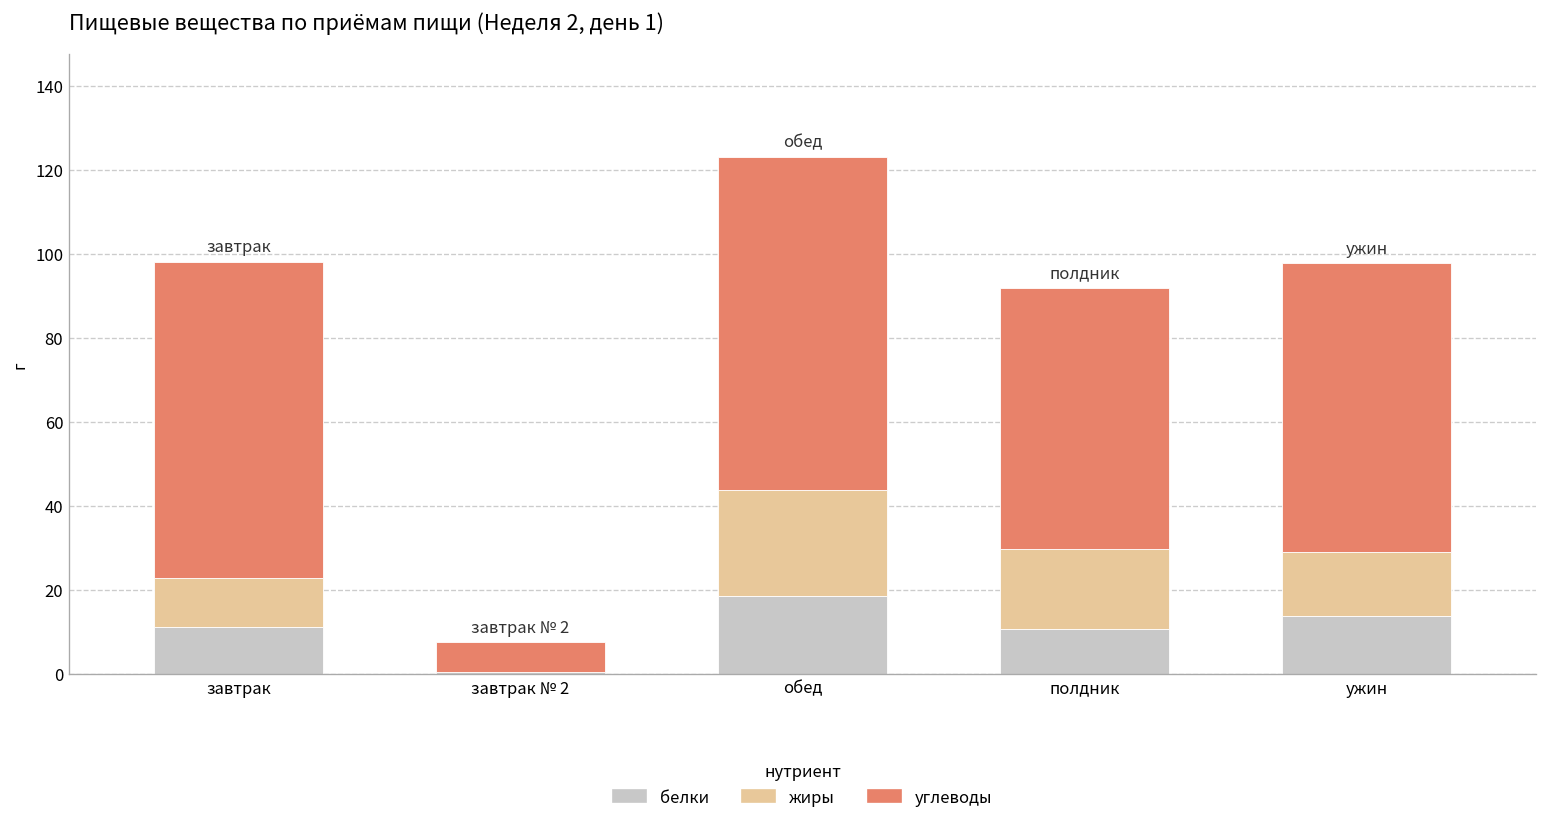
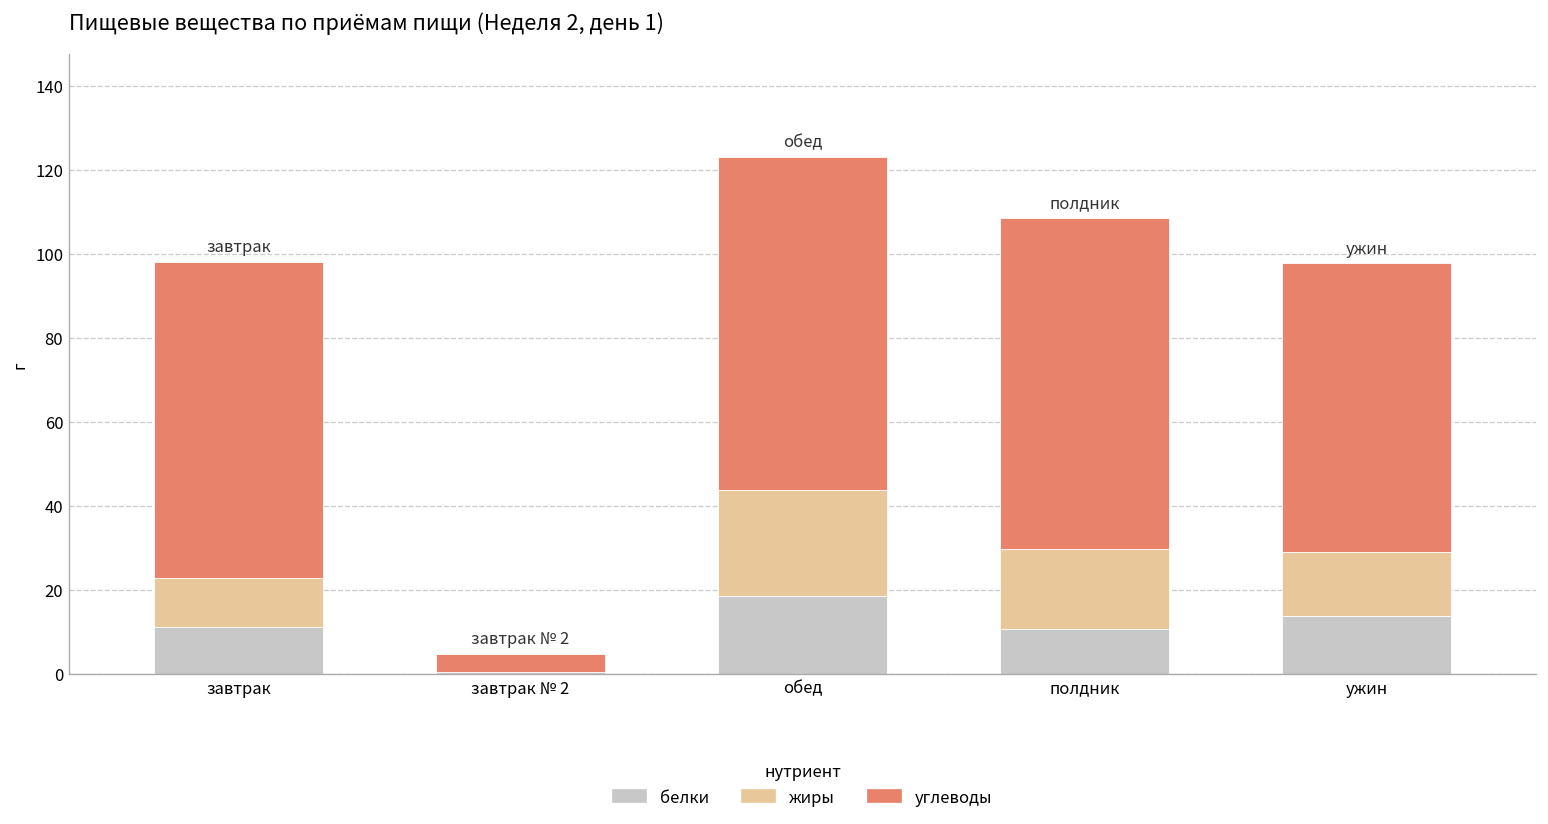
  {
    "углеводы": {
      "завтрак": 75,
-     "завтрак № 2": 7,
+     "завтрак № 2": 4,
      "обед": 79,
-     "полдник": 62,
+     "полдник": 79,
      "ужин": 69
    }
  }
